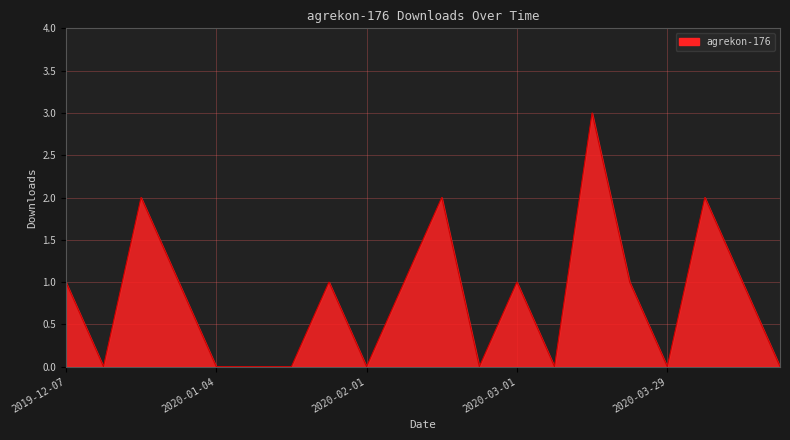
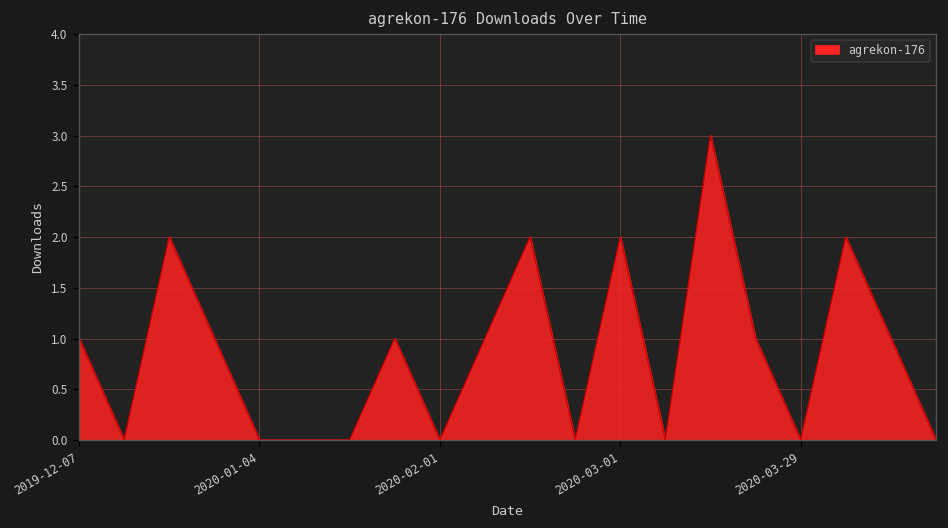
  {
    "2019-12-07": 1,
    "2020-01-04": 0,
    "2020-02-01": 0,
-   "2020-03-01": 1,
+   "2020-03-01": 2,
    "2020-03-29": 0
  }
